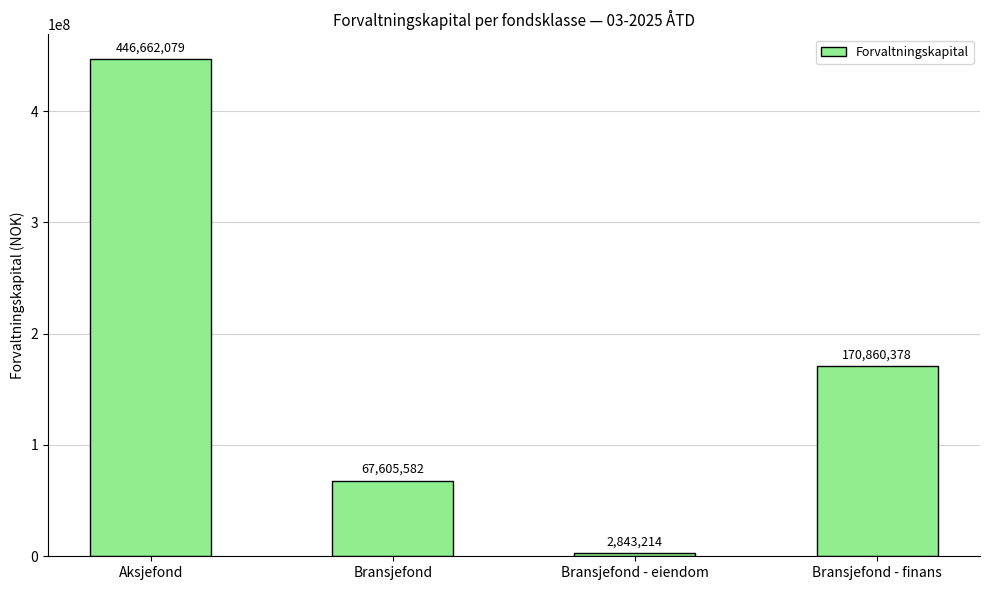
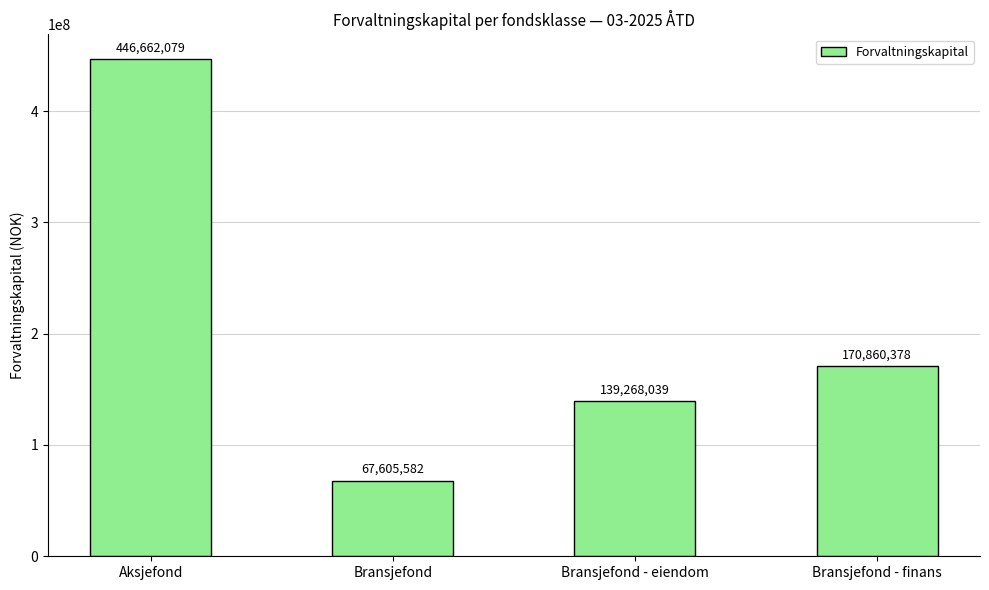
  {
    "Aksjefond": "446,662,079",
    "Bransjefond": "67,605,582",
-   "Bransjefond - eiendom": "2,843,214",
+   "Bransjefond - eiendom": "139,268,039",
    "Bransjefond - finans": "170,860,378"
  }
